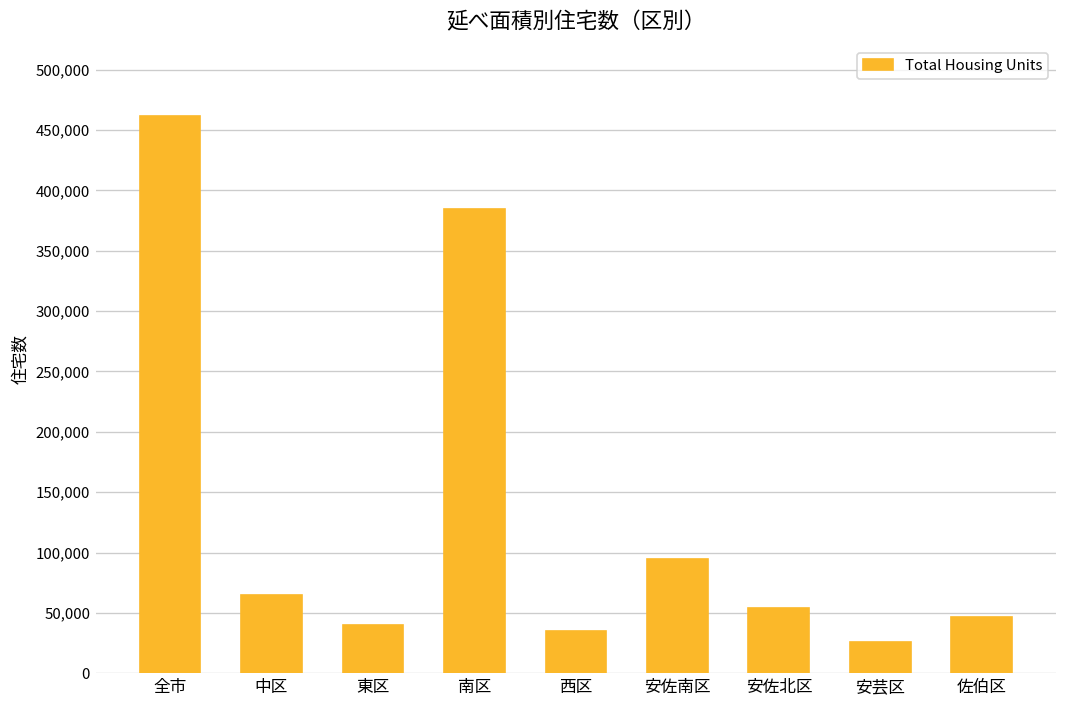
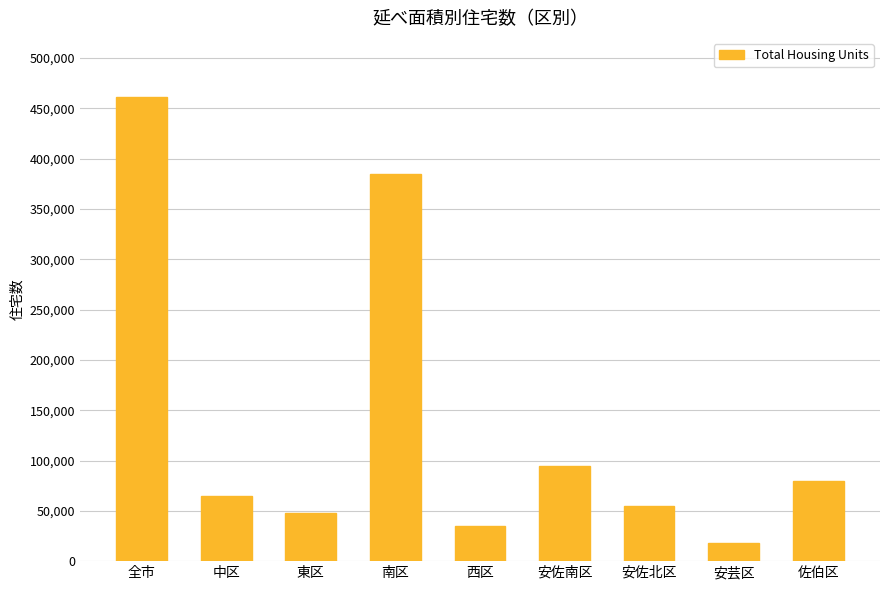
  {
    "全市": "462,000",
    "中区": "65,000",
-   "東区": "40,000",
+   "東区": "48,000",
    "南区": "385,000",
    "西区": "35,000",
    "安佐南区": "95,000",
    "安佐北区": "54,000",
-   "安芸区": "26,000",
-   "佐伯区": "47,000"
+   "安芸区": "18,000",
+   "佐伯区": "79,000"
  }
